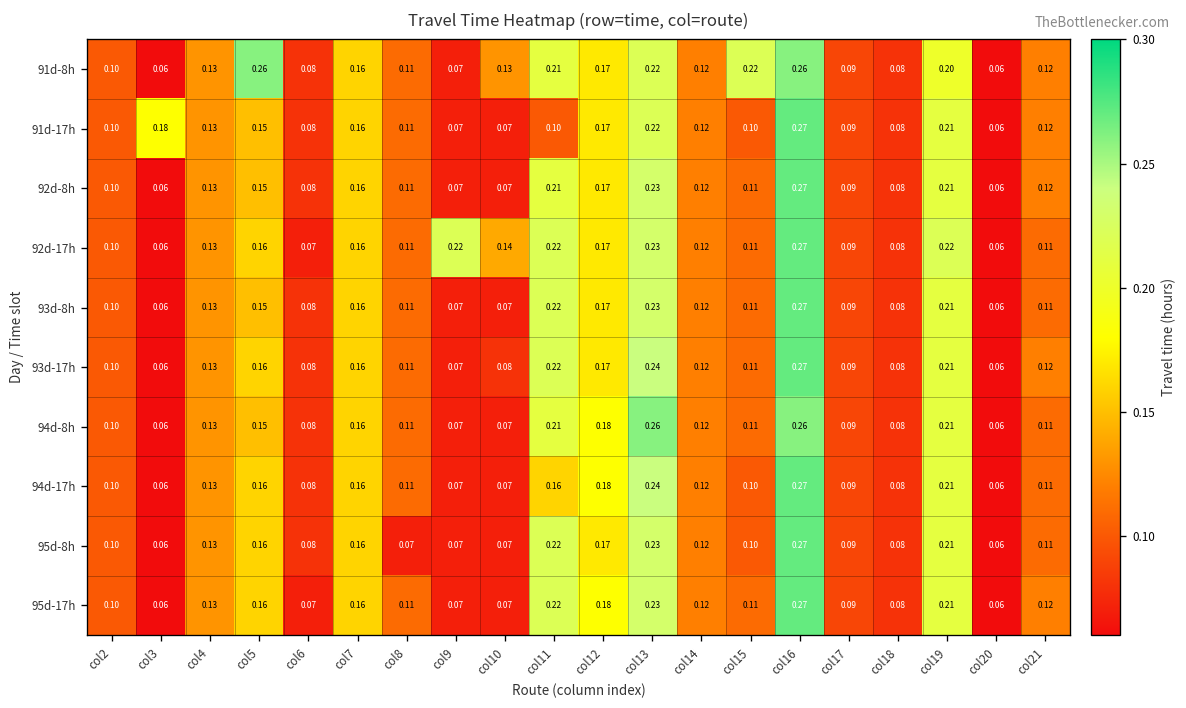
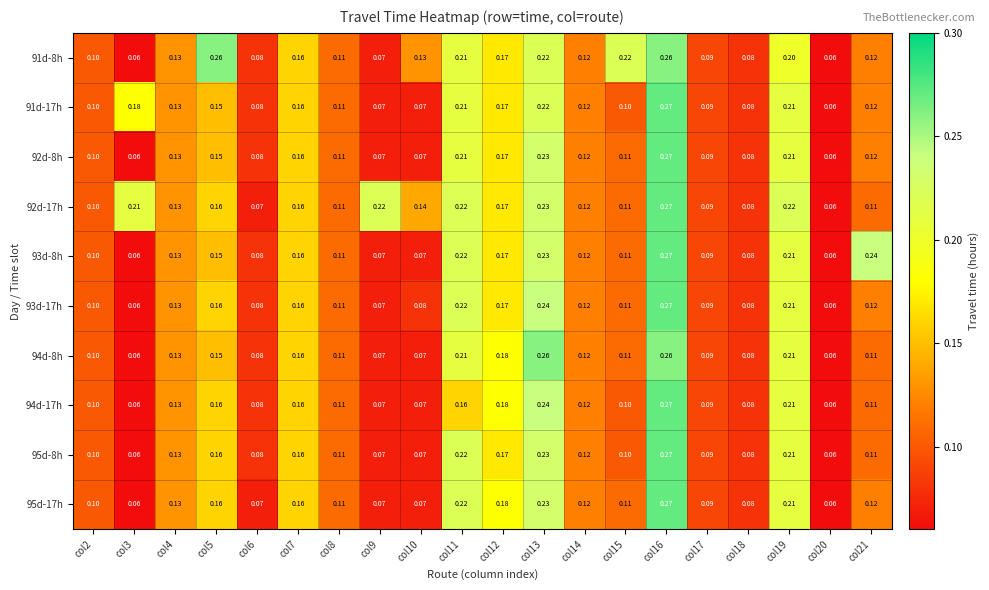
  {
    "91d-8h": {
      "col2": 0.10,
      "col3": 0.06,
      "col4": 0.13,
      "col5": 0.26,
      "col6": 0.08,
      "col7": 0.16,
      "col8": 0.11,
      "col9": 0.07,
      "col10": 0.13,
      "col11": 0.21,
      "col12": 0.17,
      "col13": 0.22,
      "col14": 0.12,
      "col15": 0.22,
      "col16": 0.26,
      "col17": 0.09,
      "col18": 0.08,
      "col19": 0.20,
      "col20": 0.06,
      "col21": 0.12
    },
    "91d-17h": {
      "col2": 0.10,
      "col3": 0.18,
      "col4": 0.13,
      "col5": 0.15,
      "col6": 0.08,
      "col7": 0.16,
      "col8": 0.11,
      "col9": 0.07,
      "col10": 0.07,
-     "col11": 0.10,
+     "col11": 0.21,
      "col12": 0.17,
      "col13": 0.22,
      "col14": 0.12,
      "col15": 0.10,
      "col16": 0.27,
      "col17": 0.09,
      "col18": 0.08,
      "col19": 0.21,
      "col20": 0.06,
      "col21": 0.12
    },
    "92d-8h": {
      "col2": 0.10,
      "col3": 0.06,
      "col4": 0.13,
      "col5": 0.15,
      "col6": 0.08,
      "col7": 0.16,
      "col8": 0.11,
      "col9": 0.07,
      "col10": 0.07,
      "col11": 0.21,
      "col12": 0.17,
      "col13": 0.23,
      "col14": 0.12,
      "col15": 0.11,
      "col16": 0.27,
      "col17": 0.09,
      "col18": 0.08,
      "col19": 0.21,
      "col20": 0.06,
      "col21": 0.12
    },
    "92d-17h": {
      "col2": 0.10,
-     "col3": 0.06,
+     "col3": 0.21,
      "col4": 0.13,
      "col5": 0.16,
      "col6": 0.07,
      "col7": 0.16,
      "col8": 0.11,
      "col9": 0.22,
      "col10": 0.14,
      "col11": 0.22,
      "col12": 0.17,
      "col13": 0.23,
      "col14": 0.12,
      "col15": 0.11,
      "col16": 0.27,
      "col17": 0.09,
      "col18": 0.08,
      "col19": 0.22,
      "col20": 0.06,
      "col21": 0.11
    },
    "93d-8h": {
      "col2": 0.10,
      "col3": 0.06,
      "col4": 0.13,
      "col5": 0.15,
      "col6": 0.08,
      "col7": 0.16,
      "col8": 0.11,
      "col9": 0.07,
      "col10": 0.07,
      "col11": 0.22,
      "col12": 0.17,
      "col13": 0.23,
      "col14": 0.12,
      "col15": 0.11,
      "col16": 0.27,
      "col17": 0.09,
      "col18": 0.08,
      "col19": 0.21,
      "col20": 0.06,
-     "col21": 0.11
+     "col21": 0.24
    },
    "93d-17h": {
      "col2": 0.10,
      "col3": 0.06,
      "col4": 0.13,
      "col5": 0.16,
      "col6": 0.08,
      "col7": 0.16,
      "col8": 0.11,
      "col9": 0.07,
      "col10": 0.08,
      "col11": 0.22,
      "col12": 0.17,
      "col13": 0.24,
      "col14": 0.12,
      "col15": 0.11,
      "col16": 0.27,
      "col17": 0.09,
      "col18": 0.08,
      "col19": 0.21,
      "col20": 0.06,
      "col21": 0.12
    },
    "94d-8h": {
      "col2": 0.10,
      "col3": 0.06,
      "col4": 0.13,
      "col5": 0.15,
      "col6": 0.08,
      "col7": 0.16,
      "col8": 0.11,
      "col9": 0.07,
      "col10": 0.07,
      "col11": 0.21,
      "col12": 0.18,
      "col13": 0.26,
      "col14": 0.12,
      "col15": 0.11,
      "col16": 0.26,
      "col17": 0.09,
      "col18": 0.08,
      "col19": 0.21,
      "col20": 0.06,
      "col21": 0.11
    },
    "94d-17h": {
      "col2": 0.10,
      "col3": 0.06,
      "col4": 0.13,
      "col5": 0.16,
      "col6": 0.08,
      "col7": 0.16,
      "col8": 0.11,
      "col9": 0.07,
      "col10": 0.07,
      "col11": 0.16,
      "col12": 0.18,
      "col13": 0.24,
      "col14": 0.12,
      "col15": 0.10,
      "col16": 0.27,
      "col17": 0.09,
      "col18": 0.08,
      "col19": 0.21,
      "col20": 0.06,
      "col21": 0.11
    },
    "95d-8h": {
      "col2": 0.10,
      "col3": 0.06,
      "col4": 0.13,
      "col5": 0.16,
      "col6": 0.08,
      "col7": 0.16,
-     "col8": 0.07,
+     "col8": 0.11,
      "col9": 0.07,
      "col10": 0.07,
      "col11": 0.22,
      "col12": 0.17,
      "col13": 0.23,
      "col14": 0.12,
      "col15": 0.10,
      "col16": 0.27,
      "col17": 0.09,
      "col18": 0.08,
      "col19": 0.21,
      "col20": 0.06,
      "col21": 0.11
    },
    "95d-17h": {
      "col2": 0.10,
      "col3": 0.06,
      "col4": 0.13,
      "col5": 0.16,
      "col6": 0.07,
      "col7": 0.16,
      "col8": 0.11,
      "col9": 0.07,
      "col10": 0.07,
      "col11": 0.22,
      "col12": 0.18,
      "col13": 0.23,
      "col14": 0.12,
      "col15": 0.11,
      "col16": 0.27,
      "col17": 0.09,
      "col18": 0.08,
      "col19": 0.21,
      "col20": 0.06,
      "col21": 0.12
    }
  }
